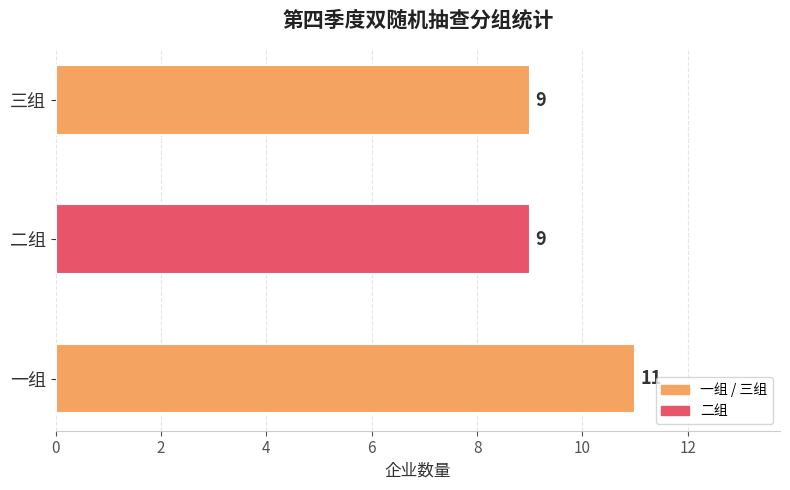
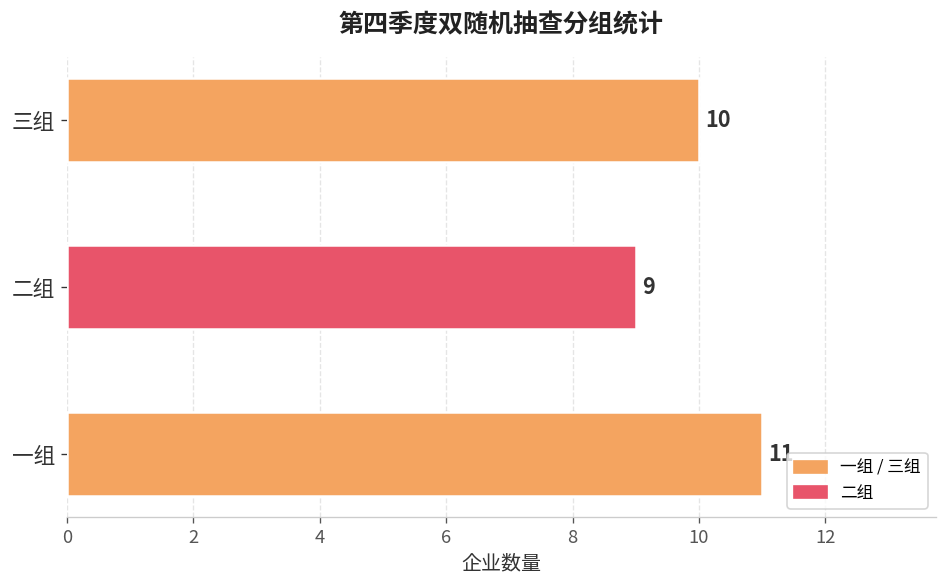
  {
-   "三组": 9,
+   "三组": 10,
    "二组": 9
  }
